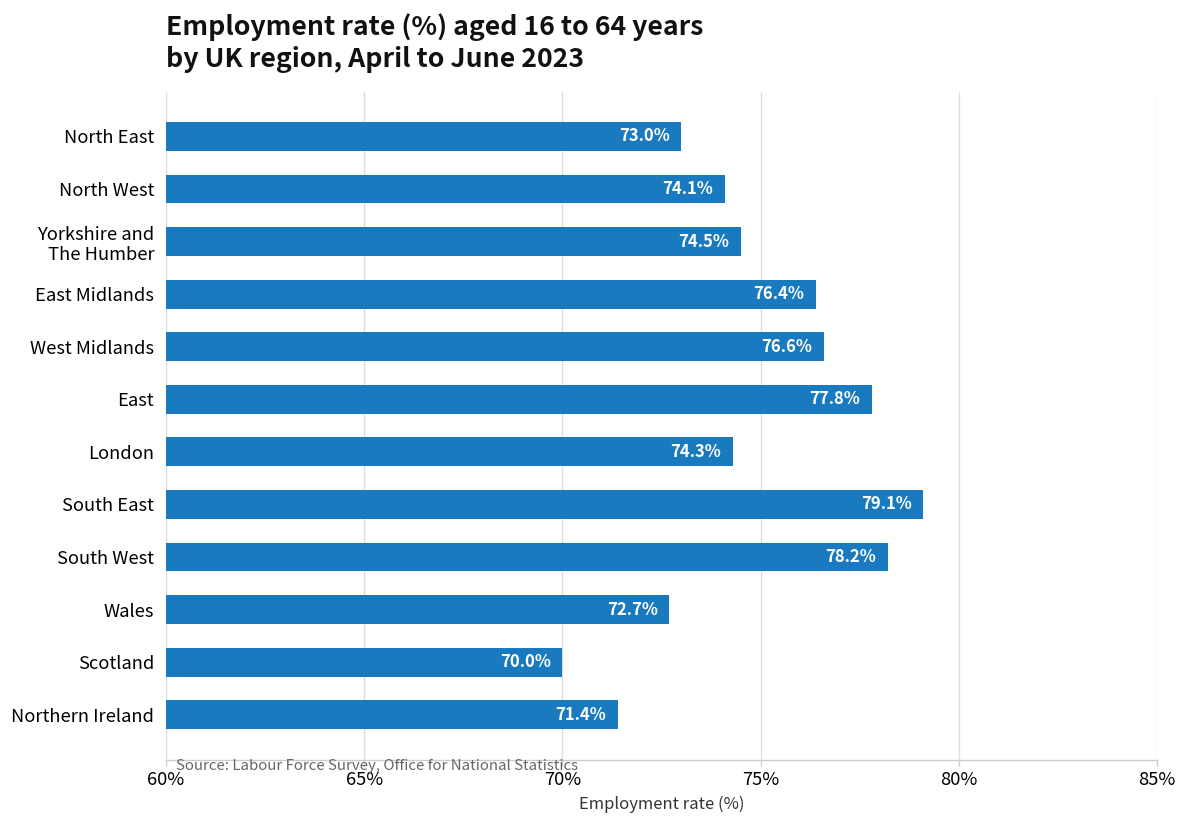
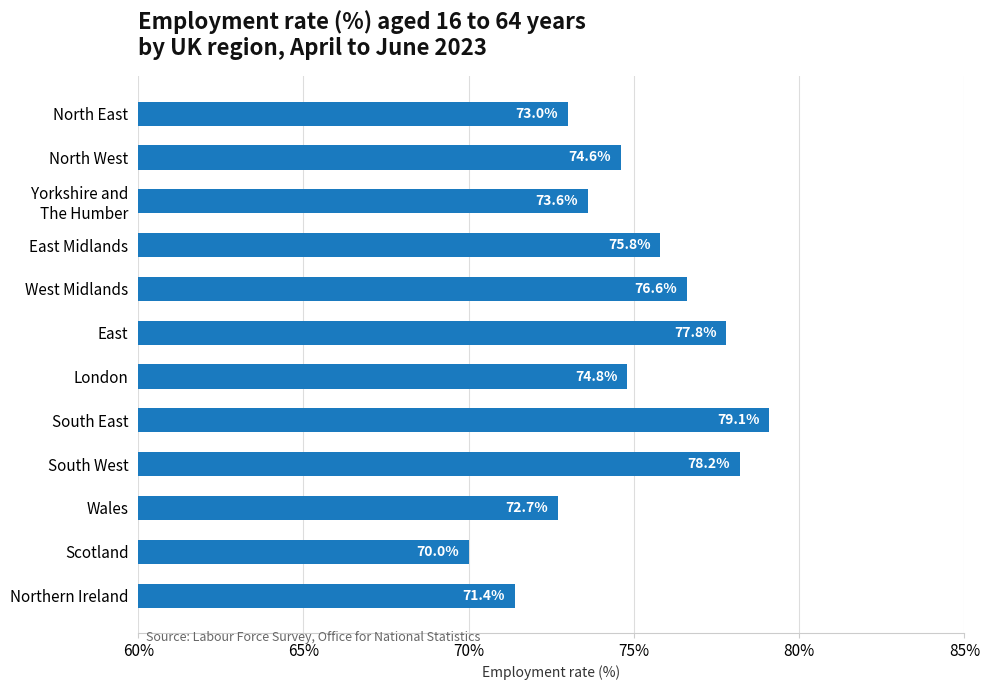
  {
    "North East": "73.0%",
-   "North West": "74.1%",
-   "Yorkshire and The Humber": "74.5%",
-   "East Midlands": "76.4%",
+   "North West": "74.6%",
+   "Yorkshire and The Humber": "73.6%",
+   "East Midlands": "75.8%",
    "West Midlands": "76.6%",
    "East": "77.8%",
-   "London": "74.3%",
+   "London": "74.8%",
    "South East": "79.1%",
    "South West": "78.2%",
    "Wales": "72.7%",
    "Scotland": "70.0%",
    "Northern Ireland": "71.4%"
  }
